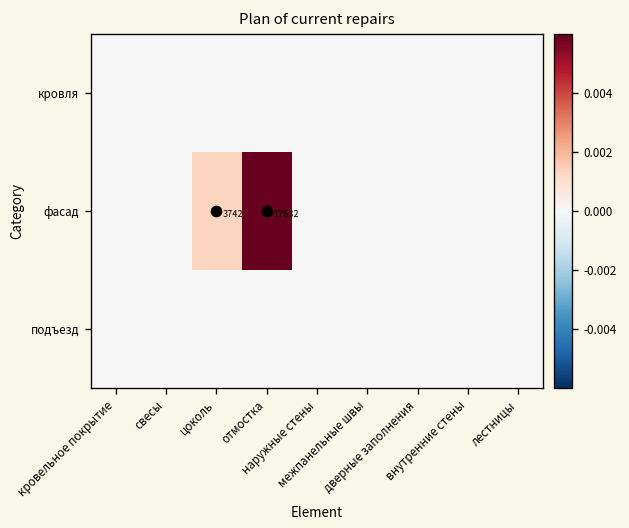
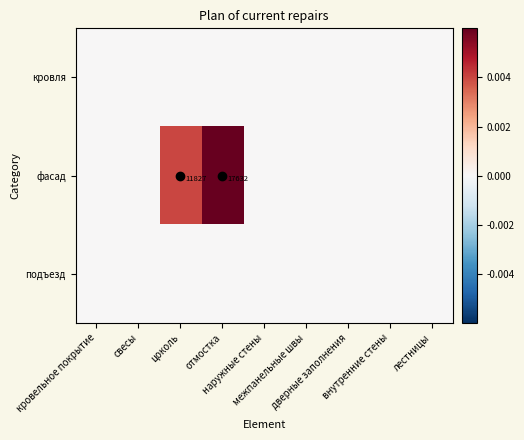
  {
    "фасад": {
-     "цоколь": 3742,
+     "цоколь": 11827,
      "отмостка": 17632
    }
  }
